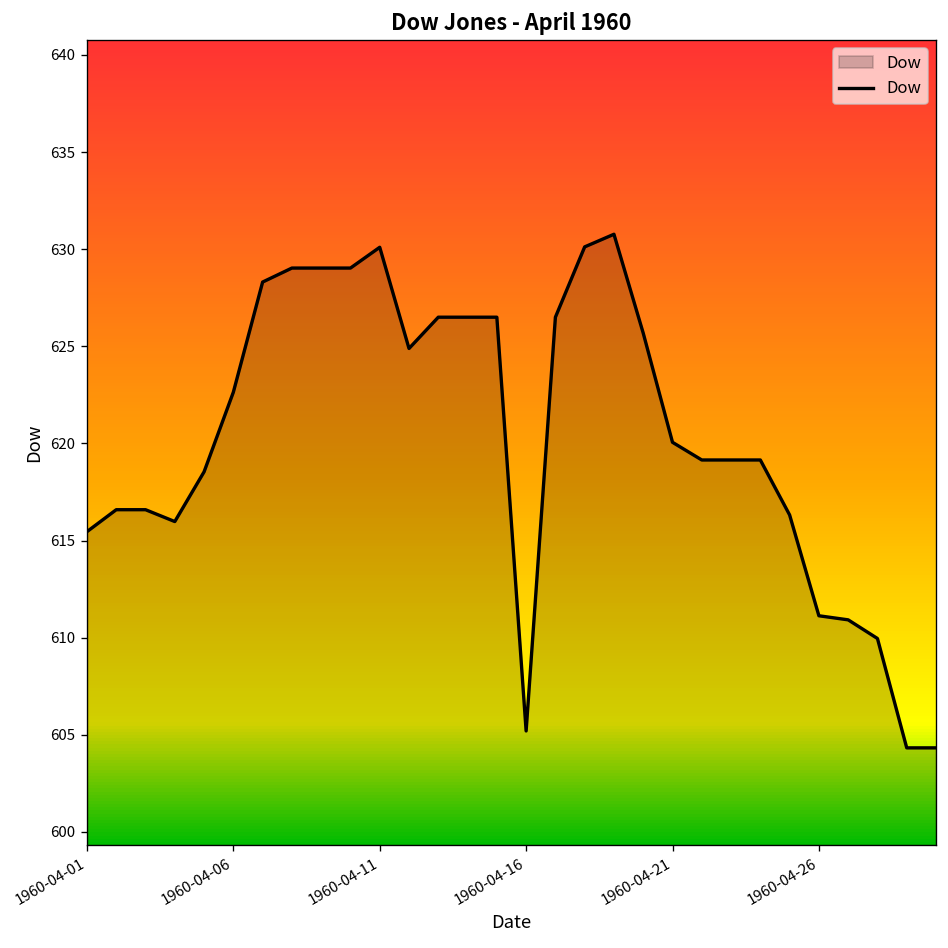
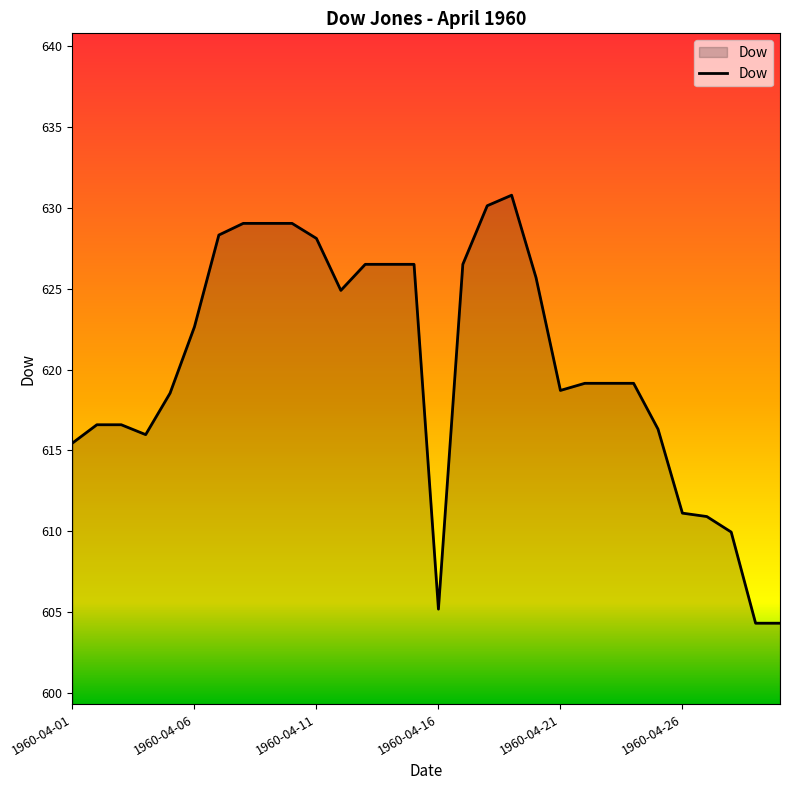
  {
    "1960-04-01": 615.5,
    "1960-04-06": 622.6,
-   "1960-04-11": 630.1,
+   "1960-04-11": 628.1,
    "1960-04-16": 605.2,
-   "1960-04-21": 620.1,
+   "1960-04-21": 618.7,
    "1960-04-26": 611.1
  }
